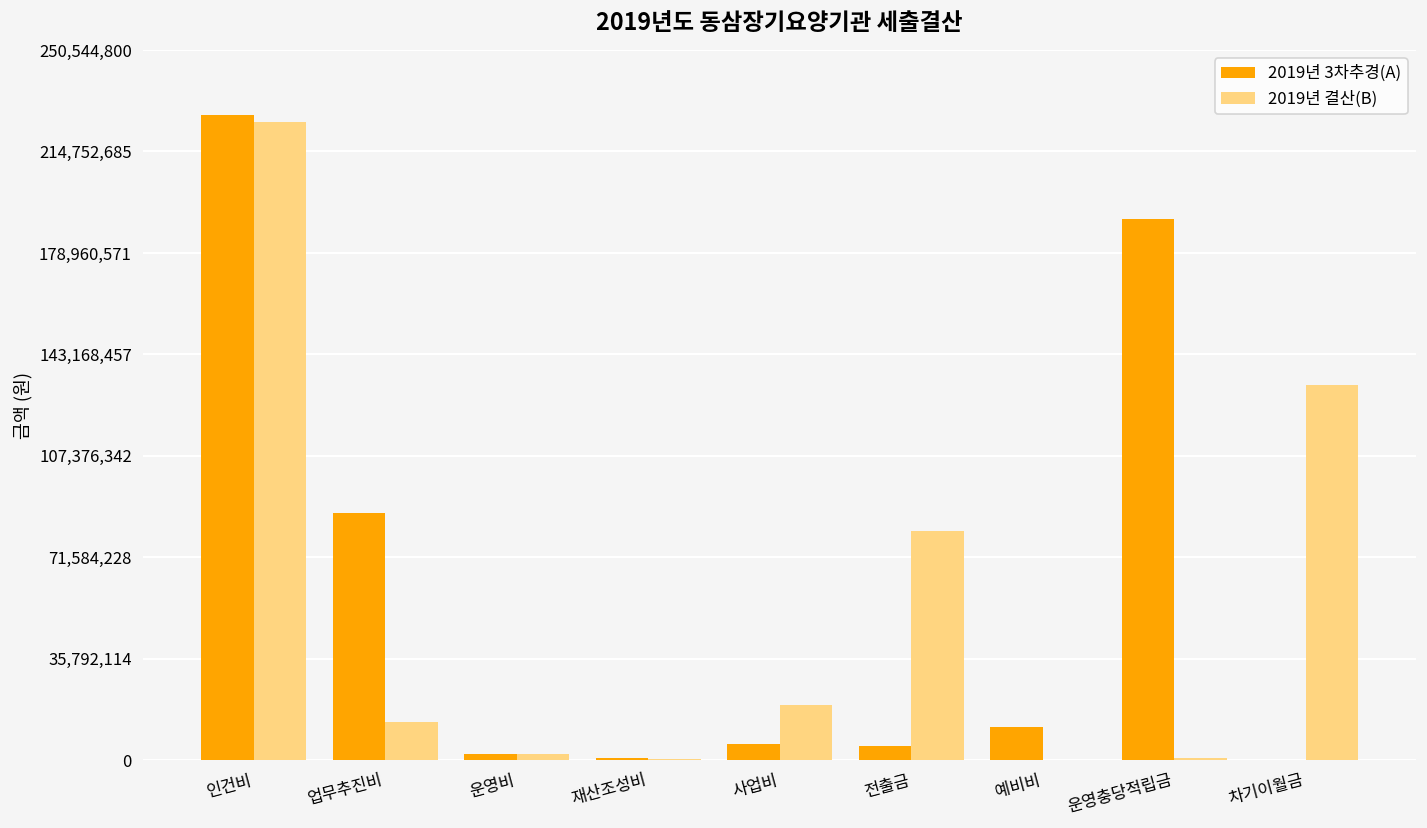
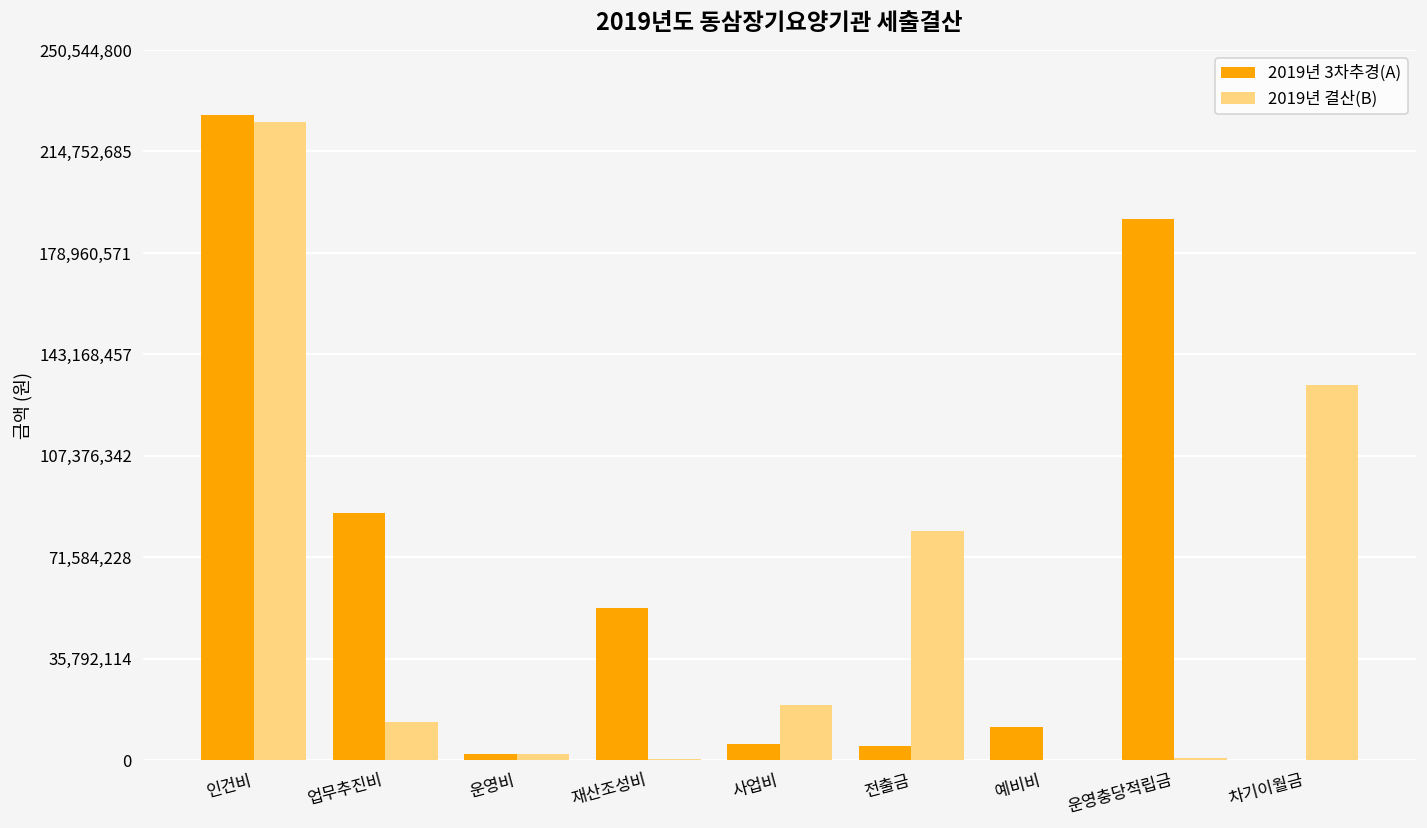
  {
    "2019년 3차추경(A)": {
      "인건비": "228,000,000",
      "업무추진비": "87,000,000",
      "운영비": "2,000,000",
-     "재산조성비": "1,000,000",
+     "재산조성비": "54,000,000",
      "사업비": "6,000,000",
      "전출금": "5,000,000",
      "예비비": "12,000,000",
      "운영충당적립금": "191,000,000",
      "차기이월금": "0"
    },
    "2019년 결산(B)": {
      "인건비": "225,000,000",
      "업무추진비": "13,000,000",
      "운영비": "2,000,000",
      "사업비": "20,000,000",
      "전출금": "81,000,000",
      "예비비": "0",
      "차기이월금": "132,000,000"
    }
  }
